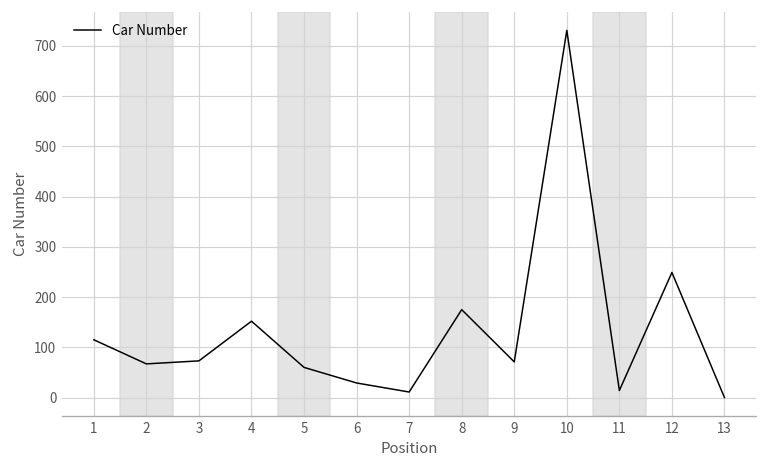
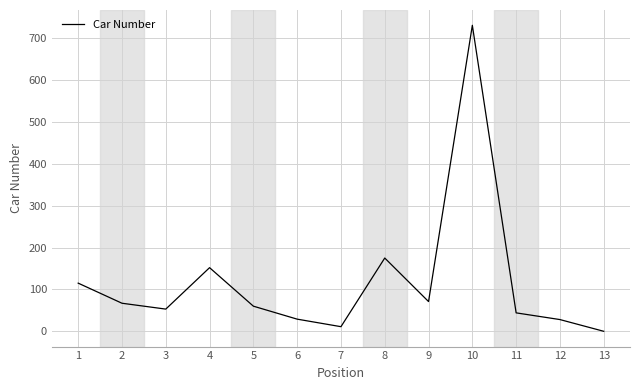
  {
    "1": 120,
    "2": 70,
-   "3": 70,
+   "3": 50,
    "4": 150,
    "5": 60,
    "6": 30,
    "7": 10,
    "8": 180,
    "9": 70,
    "10": 730,
-   "11": 10,
-   "12": 250,
+   "11": 40,
+   "12": 30,
    "13": 0
  }
